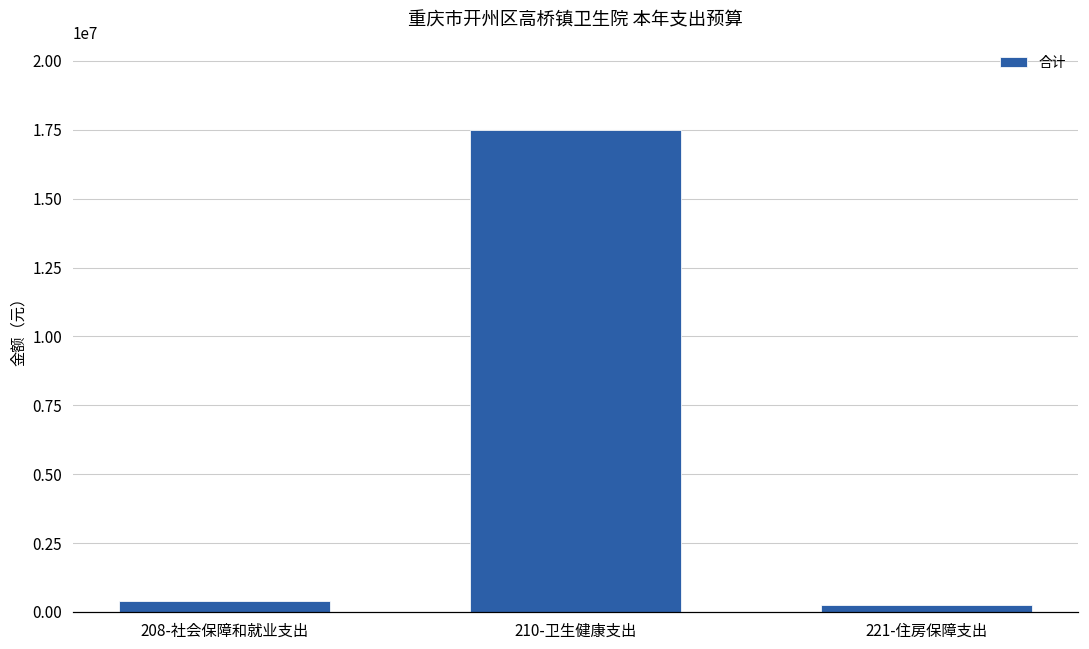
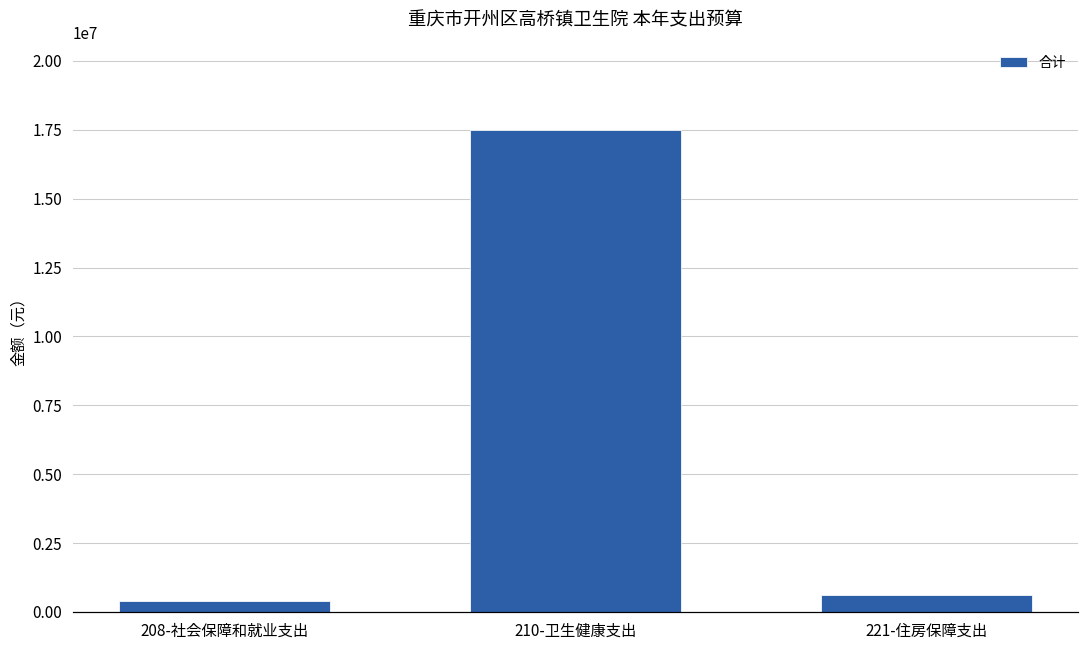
  {
    "208-社会保障和就业支出": 400000,
    "210-卫生健康支出": 17500000,
-   "221-住房保障支出": 300000
+   "221-住房保障支出": 600000
  }
